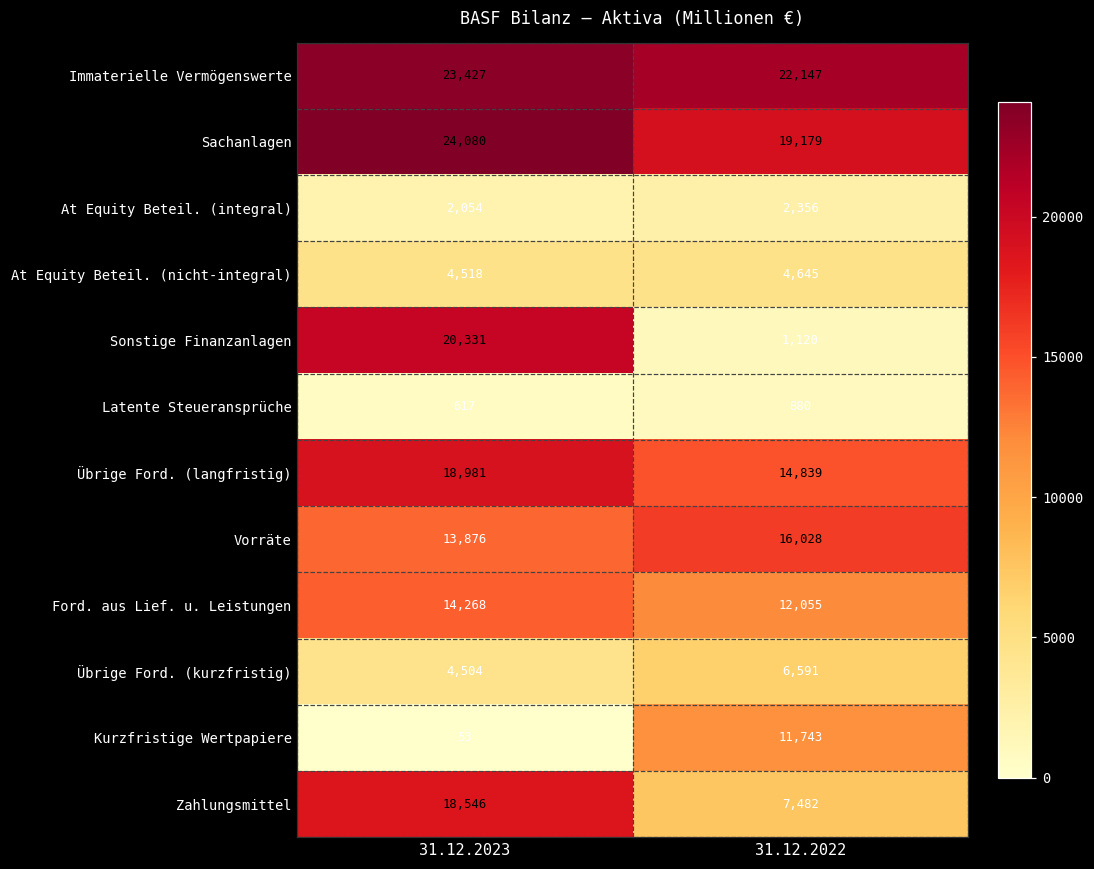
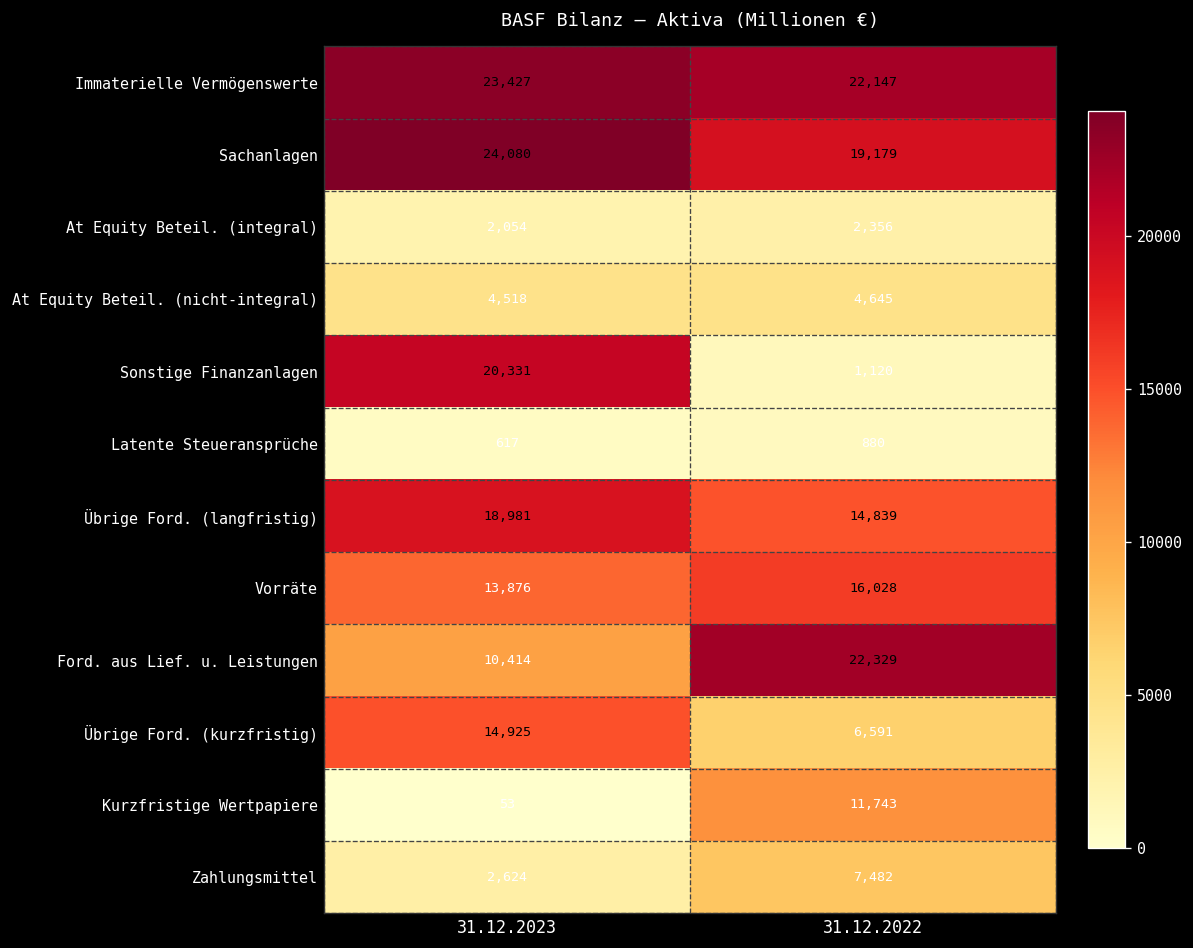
  {
    "Immaterielle Vermögenswerte": {
      "31.12.2023": "23,427",
      "31.12.2022": "22,147"
    },
    "Sachanlagen": {
      "31.12.2023": "24,080",
      "31.12.2022": "19,179"
    },
    "At Equity Beteil. (integral)": {
      "31.12.2023": "2,054",
      "31.12.2022": "2,356"
    },
    "At Equity Beteil. (nicht-integral)": {
      "31.12.2023": "4,518",
      "31.12.2022": "4,645"
    },
    "Sonstige Finanzanlagen": {
      "31.12.2023": "20,331",
      "31.12.2022": "1,120"
    },
    "Latente Steueransprüche": {
      "31.12.2023": "617",
      "31.12.2022": "880"
    },
    "Übrige Ford. (langfristig)": {
      "31.12.2023": "18,981",
      "31.12.2022": "14,839"
    },
    "Vorräte": {
      "31.12.2023": "13,876",
      "31.12.2022": "16,028"
    },
    "Ford. aus Lief. u. Leistungen": {
-     "31.12.2023": "14,268",
-     "31.12.2022": "12,055"
+     "31.12.2023": "10,414",
+     "31.12.2022": "22,329"
    },
    "Übrige Ford. (kurzfristig)": {
-     "31.12.2023": "4,504",
+     "31.12.2023": "14,925",
      "31.12.2022": "6,591"
    },
    "Kurzfristige Wertpapiere": {
      "31.12.2023": "53",
      "31.12.2022": "11,743"
    },
    "Zahlungsmittel": {
-     "31.12.2023": "18,546",
+     "31.12.2023": "2,624",
      "31.12.2022": "7,482"
    }
  }
